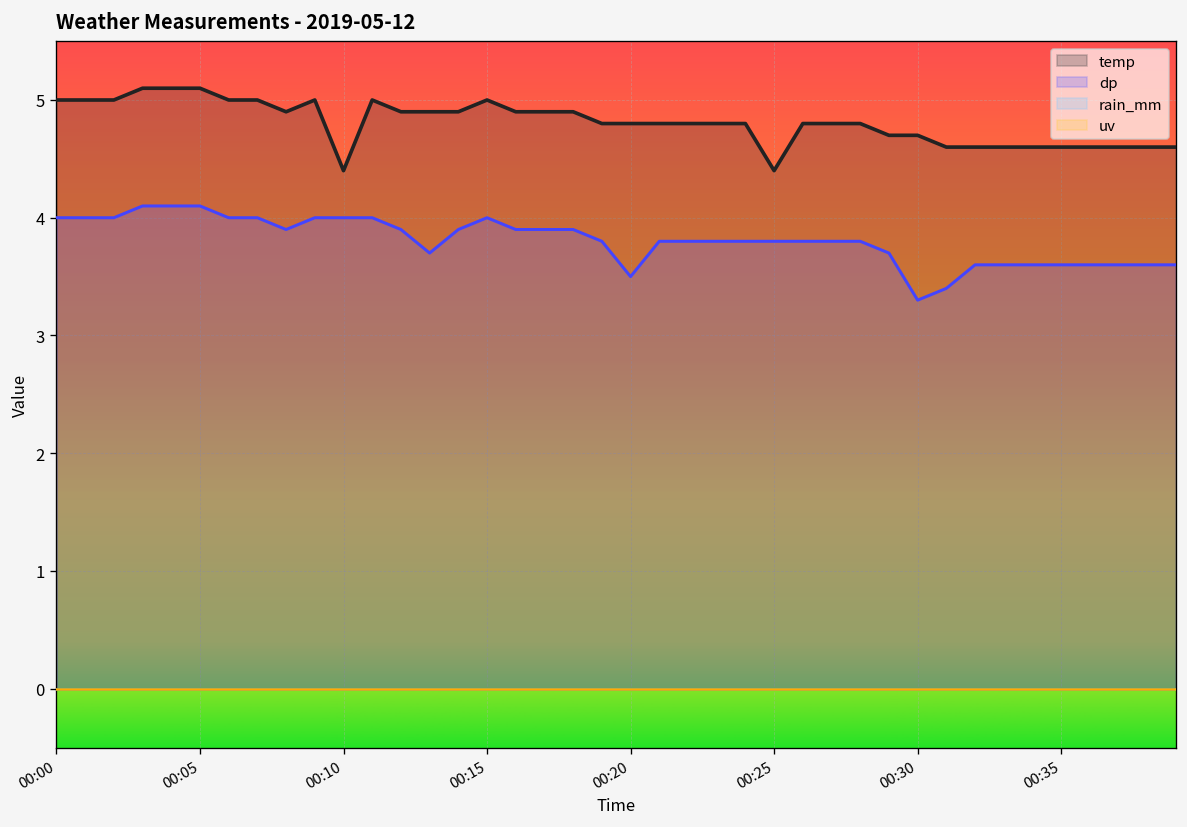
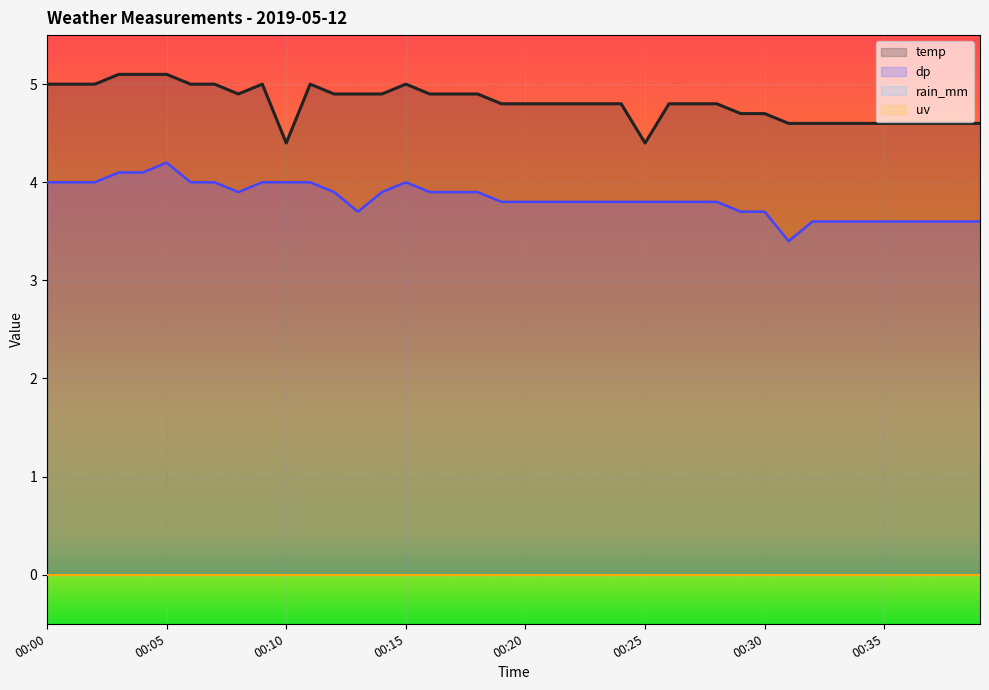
  {
    "temp": {
      "00:00": 5.0,
      "00:05": 5.1,
      "00:10": 4.4,
      "00:15": 5.0,
      "00:20": 4.8,
      "00:25": 4.4,
      "00:30": 4.7,
      "00:35": 4.6
    },
    "dp": {
      "00:00": 4.0,
-     "00:05": 4.1,
+     "00:05": 4.2,
      "00:10": 4.0,
      "00:15": 4.0,
-     "00:20": 3.5,
+     "00:20": 3.8,
      "00:25": 3.8,
-     "00:30": 3.3,
+     "00:30": 3.7,
      "00:35": 3.6
    },
    "uv": {
      "00:00": 0.0,
      "00:05": 0.0,
      "00:10": 0.0,
      "00:15": 0.0,
      "00:20": 0.0,
      "00:25": 0.0,
      "00:30": 0.0,
      "00:35": 0.0
    }
  }
